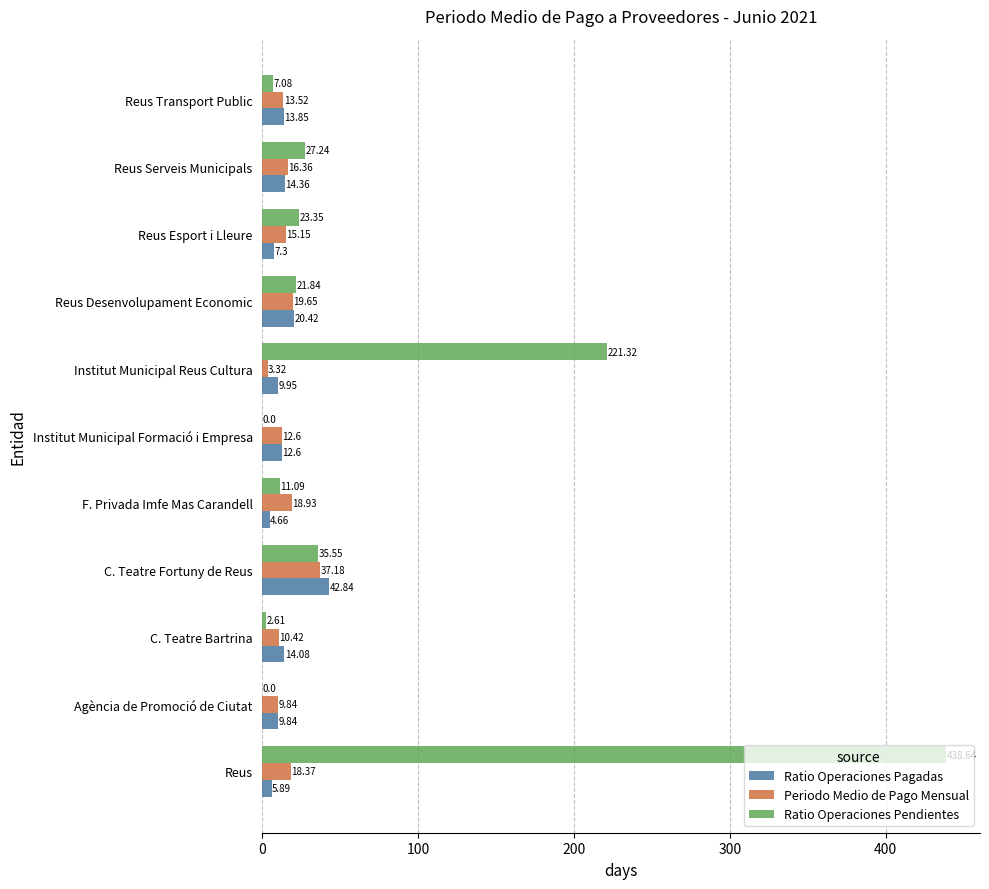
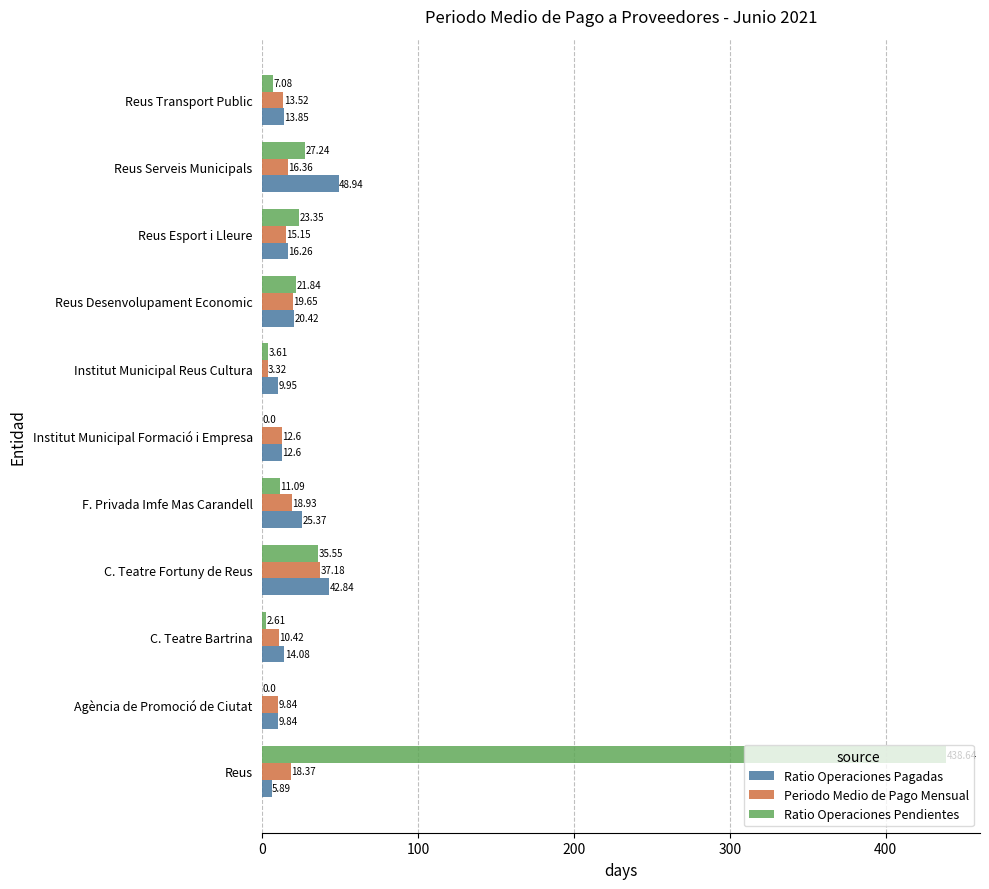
  {
    "Ratio Operaciones Pagadas": {
      "Reus Transport Public": 13.85,
-     "Reus Serveis Municipals": 14.36,
-     "Reus Esport i Lleure": 7.3,
+     "Reus Serveis Municipals": 48.94,
+     "Reus Esport i Lleure": 16.26,
      "Reus Desenvolupament Economic": 20.42,
      "Institut Municipal Reus Cultura": 9.95,
      "Institut Municipal Formació i Empresa": 12.6,
-     "F. Privada Imfe Mas Carandell": 4.66,
+     "F. Privada Imfe Mas Carandell": 25.37,
      "C. Teatre Fortuny de Reus": 42.84,
      "C. Teatre Bartrina": 14.08,
      "Agència de Promoció de Ciutat": 9.84,
      "Reus": 5.89
    },
    "Periodo Medio de Pago Mensual": {
      "Reus Transport Public": 13.52,
      "Reus Serveis Municipals": 16.36,
      "Reus Esport i Lleure": 15.15,
      "Reus Desenvolupament Economic": 19.65,
      "Institut Municipal Reus Cultura": 3.32,
      "Institut Municipal Formació i Empresa": 12.6,
      "F. Privada Imfe Mas Carandell": 18.93,
      "C. Teatre Fortuny de Reus": 37.18,
      "C. Teatre Bartrina": 10.42,
      "Agència de Promoció de Ciutat": 9.84,
      "Reus": 18.37
    },
    "Ratio Operaciones Pendientes": {
      "Reus Transport Public": 7.08,
      "Reus Serveis Municipals": 27.24,
      "Reus Esport i Lleure": 23.35,
      "Reus Desenvolupament Economic": 21.84,
-     "Institut Municipal Reus Cultura": 221.32,
+     "Institut Municipal Reus Cultura": 3.61,
      "Institut Municipal Formació i Empresa": 0.0,
      "F. Privada Imfe Mas Carandell": 11.09,
      "C. Teatre Fortuny de Reus": 35.55,
      "C. Teatre Bartrina": 2.61,
      "Agència de Promoció de Ciutat": 0.0
    }
  }
